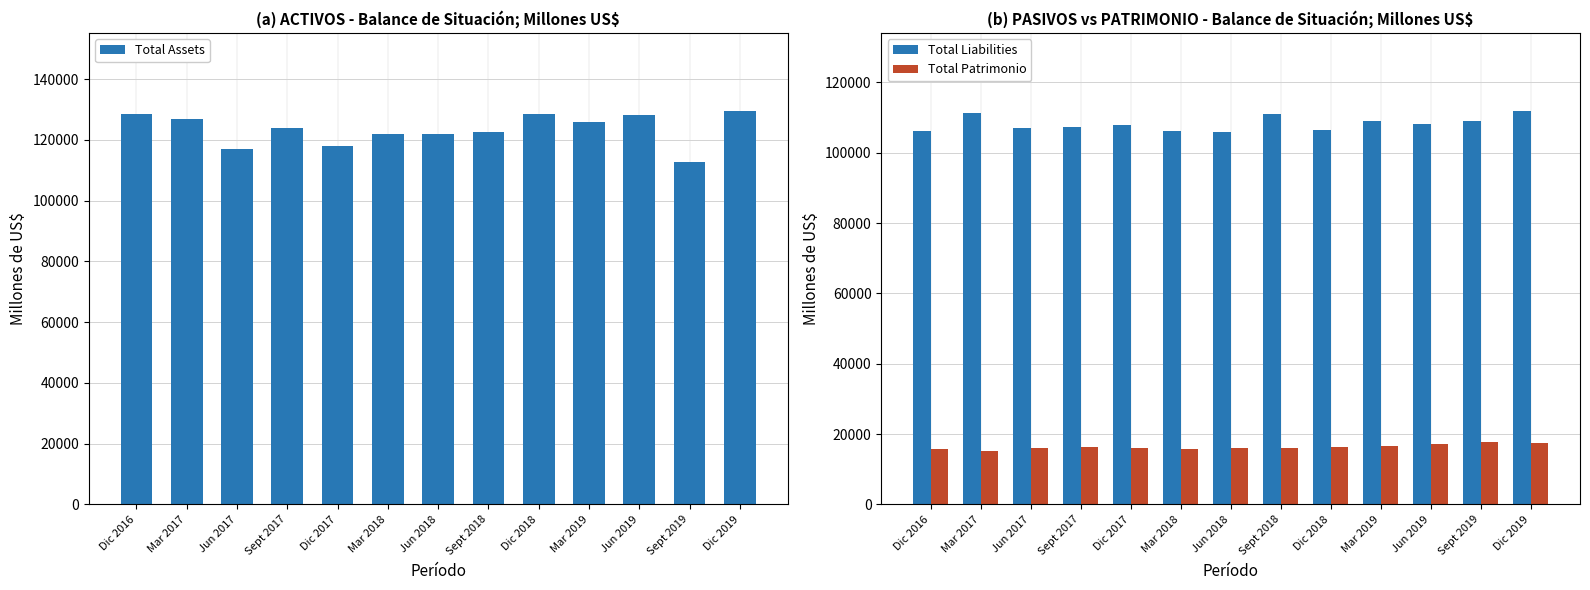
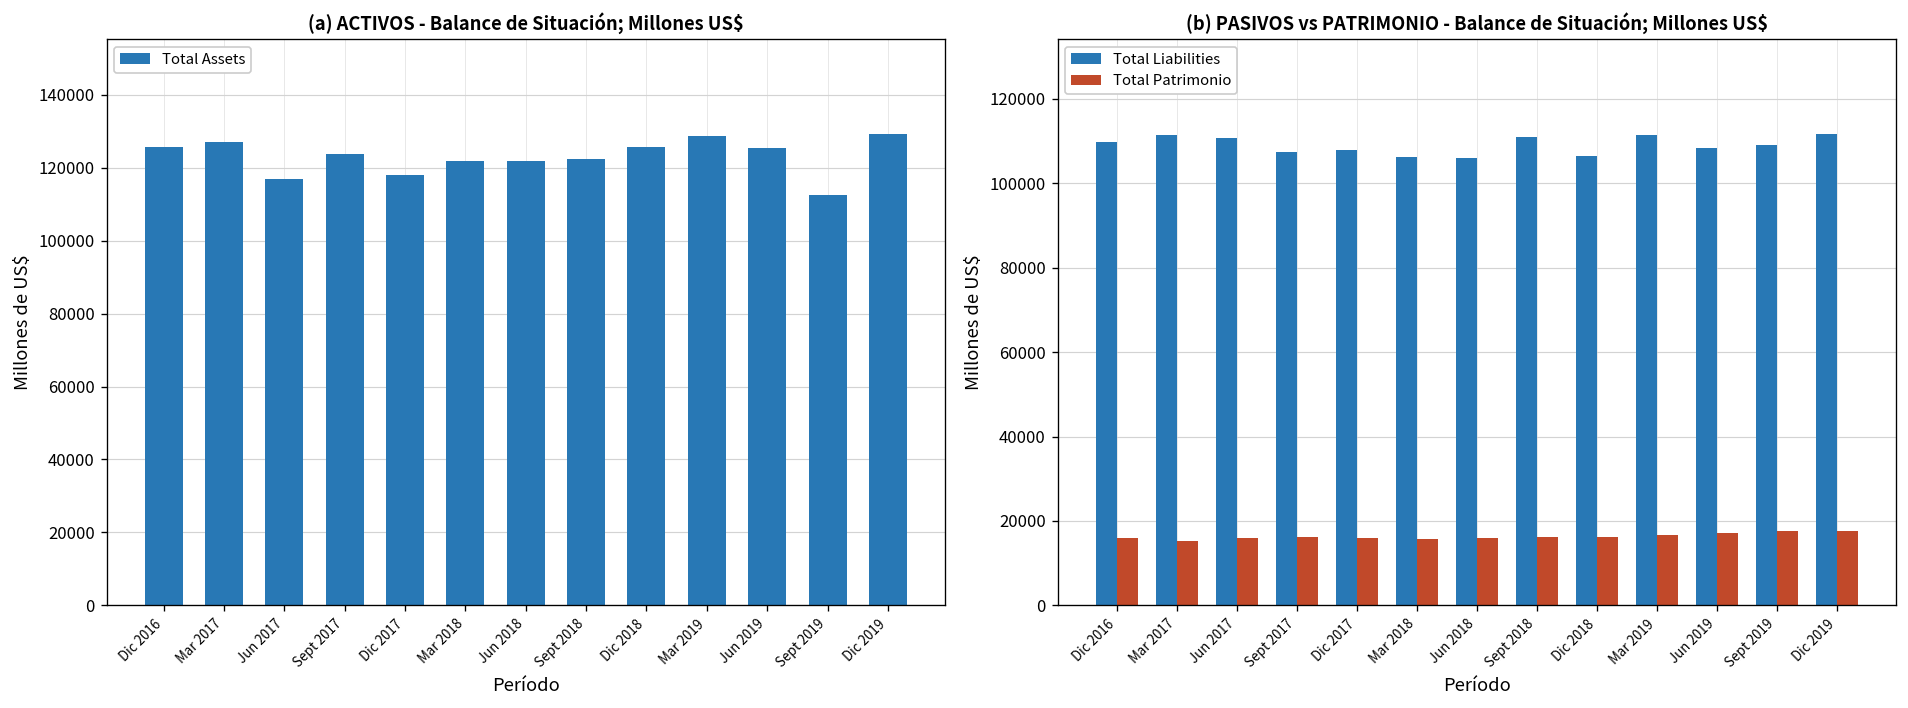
  {
    "(a) ACTIVOS - Balance de Situación; Millones US$": {
-     "Dic 2016": 129000,
+     "Dic 2016": 126000,
      "Mar 2017": 127000,
      "Jun 2017": 117000,
      "Sept 2017": 124000,
      "Dic 2017": 118000,
      "Mar 2018": 122000,
      "Jun 2018": 122000,
      "Sept 2018": 123000,
-     "Dic 2018": 128000,
-     "Mar 2019": 126000,
-     "Jun 2019": 128000,
+     "Dic 2018": 126000,
+     "Mar 2019": 129000,
+     "Jun 2019": 125000,
      "Sept 2019": 113000,
      "Dic 2019": 129000
    },
    "(b) PASIVOS vs PATRIMONIO - Balance de Situación; Millones US$": {
      "Total Liabilities": {
-       "Dic 2016": 106000,
+       "Dic 2016": 110000,
        "Mar 2017": 111000,
-       "Jun 2017": 107000,
+       "Jun 2017": 111000,
        "Sept 2017": 107000,
        "Dic 2017": 108000,
        "Mar 2018": 106000,
        "Jun 2018": 106000,
        "Sept 2018": 111000,
        "Dic 2018": 107000,
-       "Mar 2019": 109000,
+       "Mar 2019": 111000,
        "Jun 2019": 108000,
        "Sept 2019": 109000,
        "Dic 2019": 112000
      },
      "Total Patrimonio": {
        "Dic 2016": 16000,
        "Mar 2017": 15000,
        "Jun 2017": 16000,
        "Sept 2017": 16000,
        "Dic 2017": 16000,
        "Mar 2018": 16000,
        "Jun 2018": 16000,
        "Sept 2018": 16000,
        "Dic 2018": 16000,
        "Mar 2019": 17000,
        "Jun 2019": 17000,
        "Sept 2019": 18000,
        "Dic 2019": 18000
      }
    }
  }
